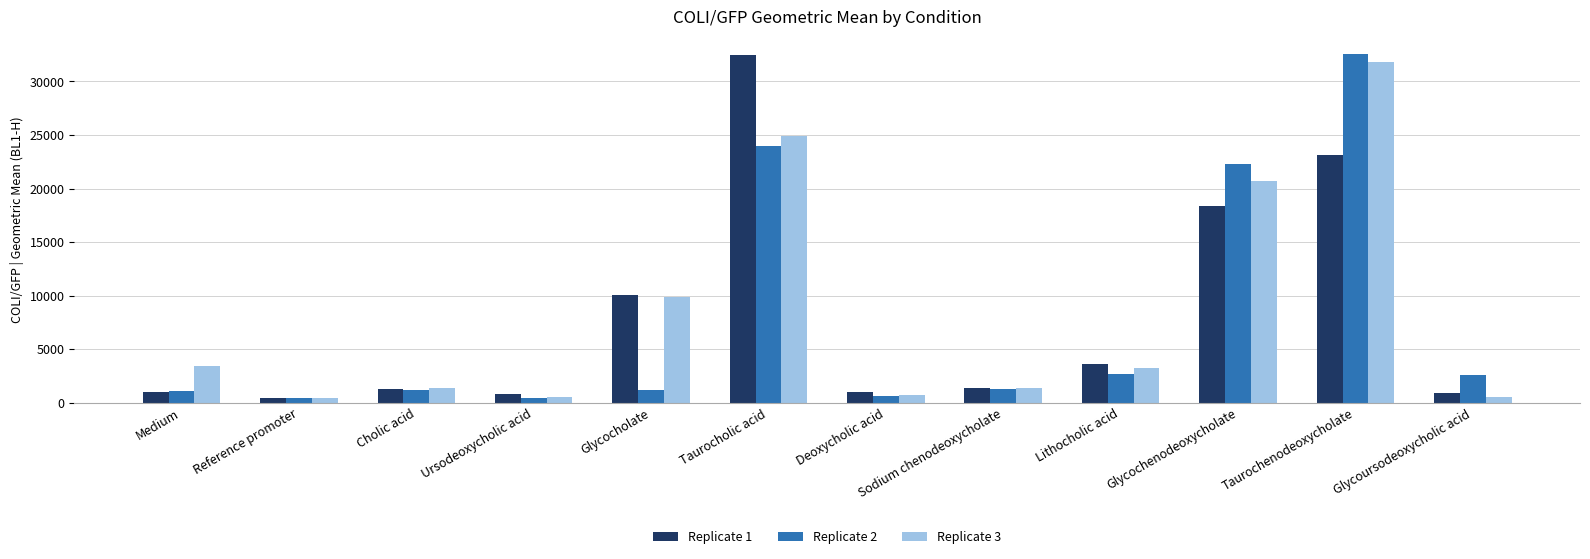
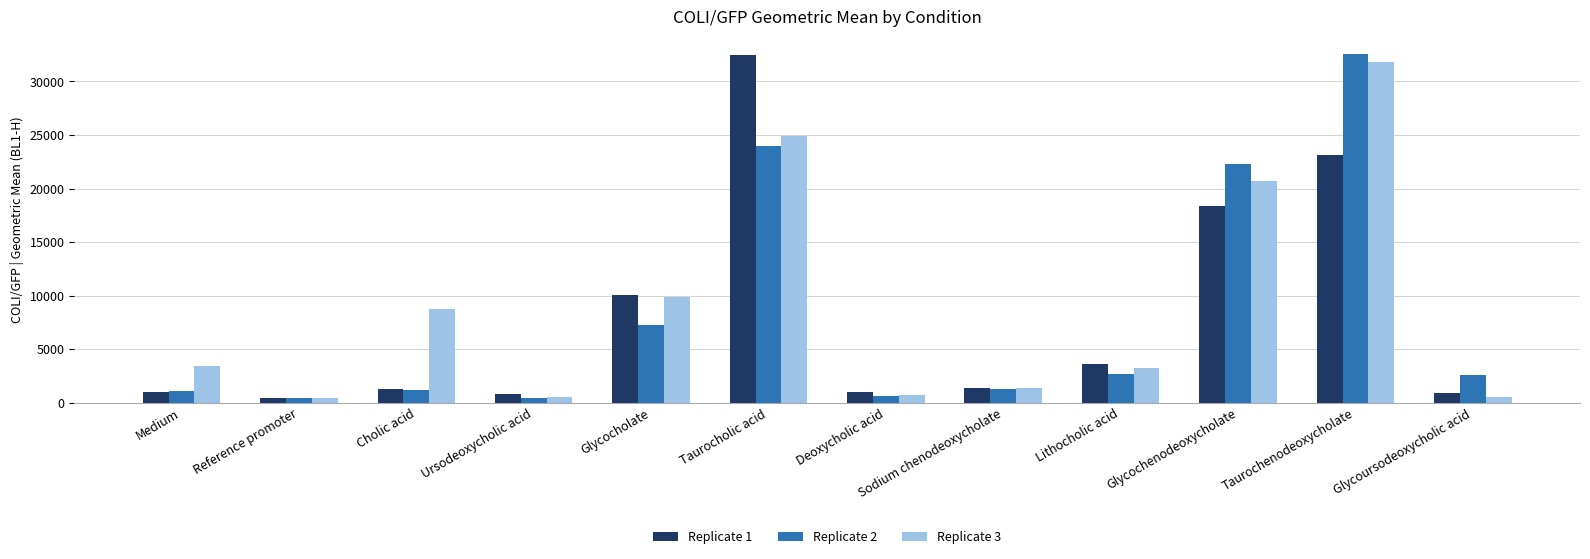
  {
    "Replicate 1": {
      "Medium": 1000,
      "Reference promoter": 400,
      "Cholic acid": 1300,
      "Ursodeoxycholic acid": 800,
      "Glycocholate": 10100,
      "Taurocholic acid": 32500,
      "Deoxycholic acid": 1000,
      "Sodium chenodeoxycholate": 1400,
      "Lithocholic acid": 3600,
      "Glycochenodeoxycholate": 18300,
      "Taurochenodeoxycholate": 23200,
      "Glycoursodeoxycholic acid": 900
    },
    "Replicate 2": {
      "Medium": 1100,
      "Reference promoter": 400,
      "Cholic acid": 1200,
      "Ursodeoxycholic acid": 400,
-     "Glycocholate": 1200,
+     "Glycocholate": 7300,
      "Taurocholic acid": 24000,
      "Deoxycholic acid": 600,
      "Sodium chenodeoxycholate": 1300,
      "Lithocholic acid": 2700,
      "Glycochenodeoxycholate": 22300,
      "Taurochenodeoxycholate": 32600,
      "Glycoursodeoxycholic acid": 2600
    },
    "Replicate 3": {
      "Medium": 3400,
      "Reference promoter": 400,
-     "Cholic acid": 1400,
+     "Cholic acid": 8700,
      "Ursodeoxycholic acid": 500,
      "Glycocholate": 9900,
      "Taurocholic acid": 24900,
      "Deoxycholic acid": 700,
      "Sodium chenodeoxycholate": 1400,
      "Lithocholic acid": 3200,
      "Glycochenodeoxycholate": 20700,
      "Taurochenodeoxycholate": 31800,
      "Glycoursodeoxycholic acid": 600
    }
  }
